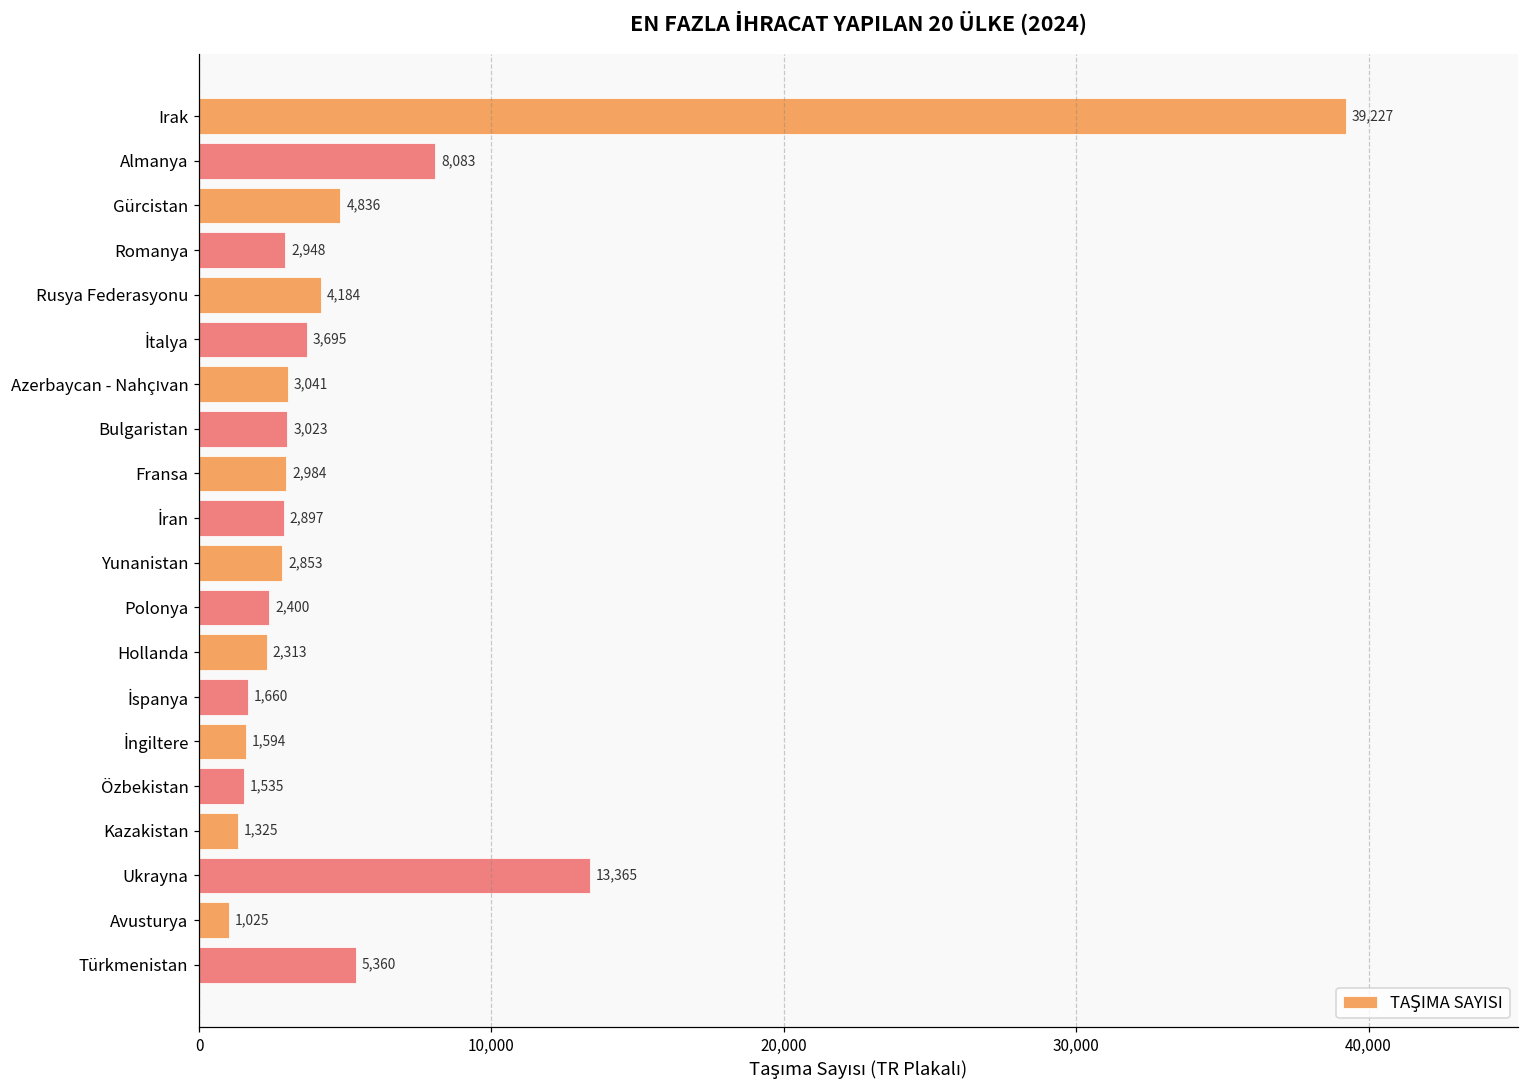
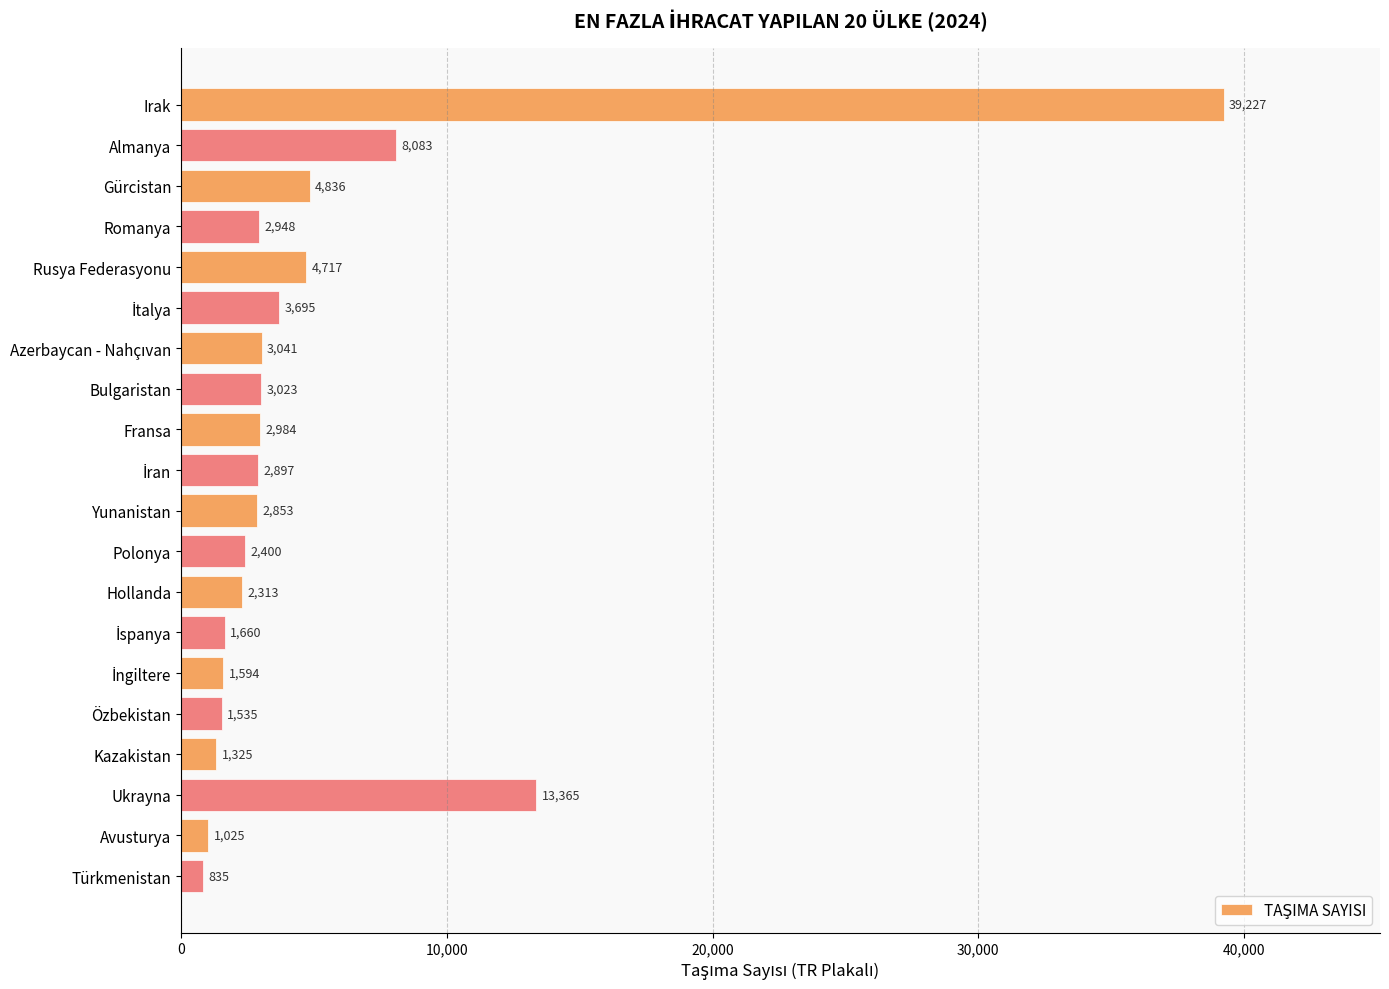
  {
    "Irak": "39,227",
    "Almanya": "8,083",
    "Gürcistan": "4,836",
    "Romanya": "2,948",
-   "Rusya Federasyonu": "4,184",
+   "Rusya Federasyonu": "4,717",
    "İtalya": "3,695",
    "Azerbaycan - Nahçıvan": "3,041",
    "Bulgaristan": "3,023",
    "Fransa": "2,984",
    "İran": "2,897",
    "Yunanistan": "2,853",
    "Polonya": "2,400",
    "Hollanda": "2,313",
    "İspanya": "1,660",
    "İngiltere": "1,594",
    "Özbekistan": "1,535",
    "Kazakistan": "1,325",
    "Ukrayna": "13,365",
    "Avusturya": "1,025",
-   "Türkmenistan": "5,360"
+   "Türkmenistan": "835"
  }
